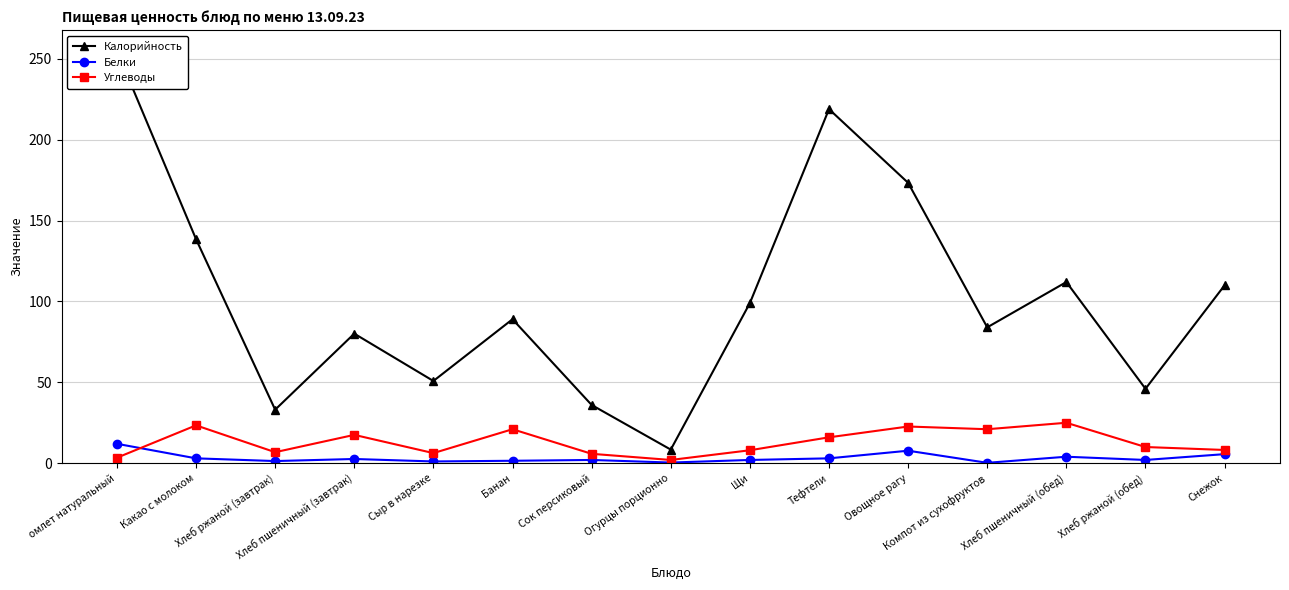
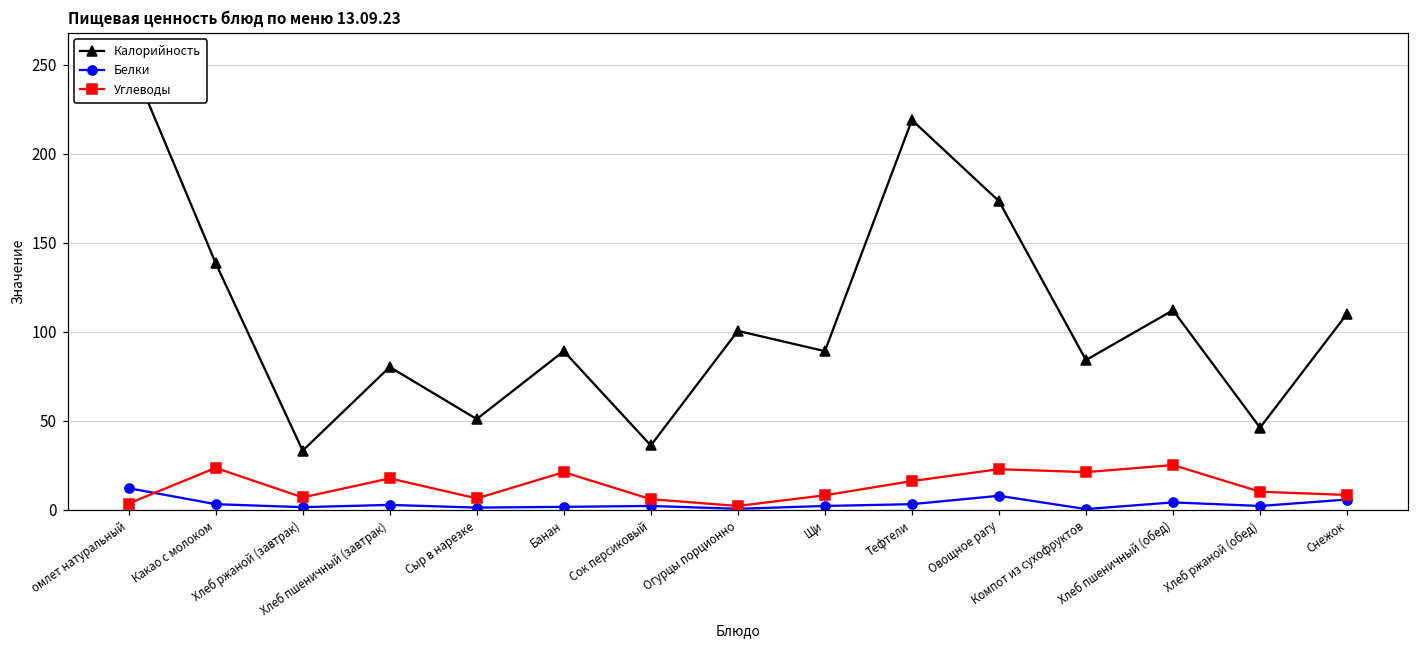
  {
    "Калорийность": {
      "Какао с молоком": 139,
      "Хлеб ржаной (завтрак)": 33,
      "Хлеб пшеничный (завтрак)": 80,
      "Сыр в нарезке": 51,
      "Банан": 89,
      "Сок персиковый": 36,
-     "Огурцы порционно": 8,
-     "Щи": 99,
+     "Огурцы порционно": 100,
+     "Щи": 89,
      "Тефтели": 219,
      "Овощное рагу": 173,
      "Компот из сухофруктов": 84,
      "Хлеб пшеничный (обед)": 112,
      "Хлеб ржаной (обед)": 46,
      "Снежок": 110
    },
    "Белки": {
      "омлет натуральный": 12,
      "Какао с молоком": 3,
      "Хлеб ржаной (завтрак)": 1,
      "Хлеб пшеничный (завтрак)": 3,
      "Сыр в нарезке": 1,
      "Банан": 2,
      "Сок персиковый": 2,
      "Огурцы порционно": 0,
      "Щи": 2,
      "Тефтели": 3,
      "Овощное рагу": 8,
      "Компот из сухофруктов": 0,
      "Хлеб пшеничный (обед)": 4,
      "Хлеб ржаной (обед)": 2,
      "Снежок": 6
    },
    "Углеводы": {
      "омлет натуральный": 3,
      "Какао с молоком": 23,
      "Хлеб ржаной (завтрак)": 7,
      "Хлеб пшеничный (завтрак)": 18,
      "Сыр в нарезке": 6,
      "Банан": 21,
      "Сок персиковый": 6,
      "Огурцы порционно": 2,
      "Щи": 8,
      "Тефтели": 16,
      "Овощное рагу": 23,
      "Компот из сухофруктов": 21,
      "Хлеб пшеничный (обед)": 25,
      "Хлеб ржаной (обед)": 10,
      "Снежок": 8
    }
  }
